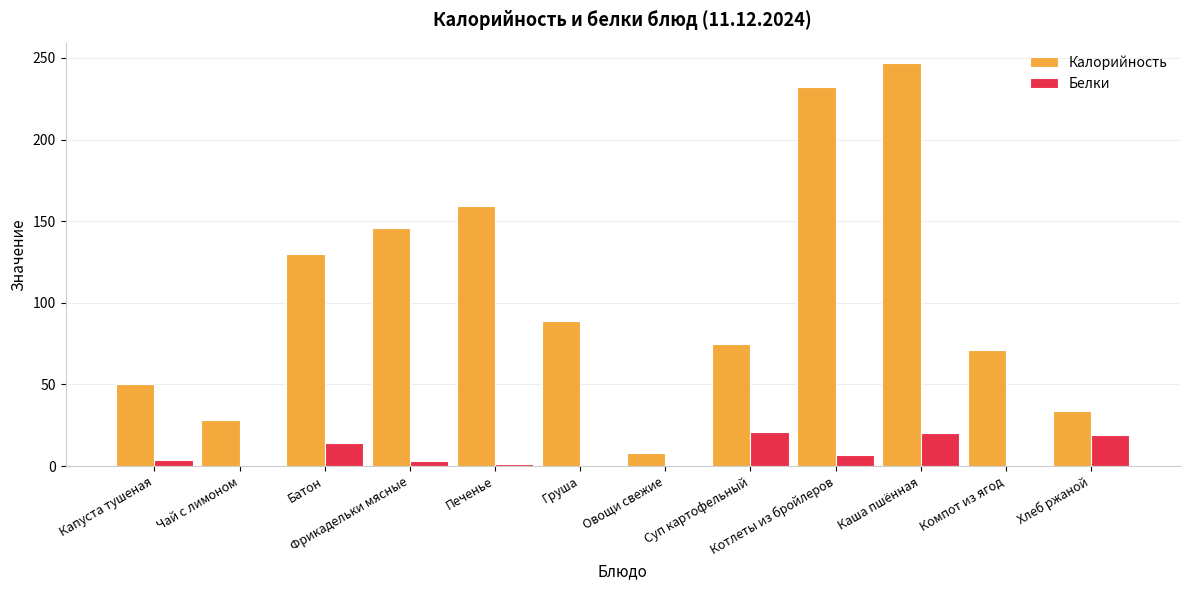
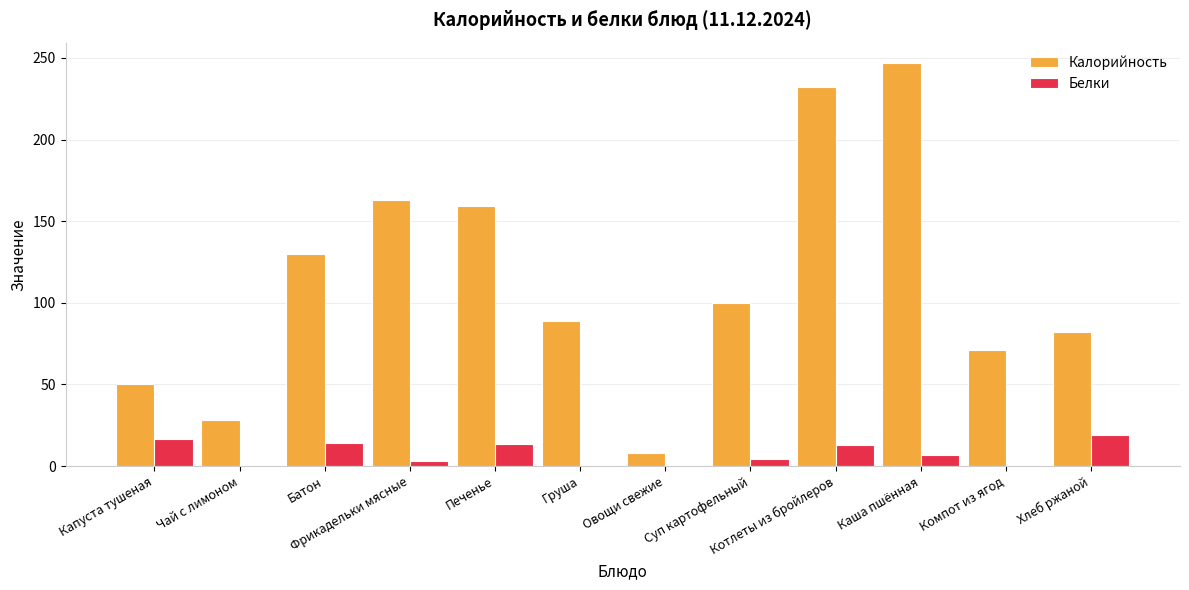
  {
    "Калорийность": {
      "Капуста тушеная": 50,
      "Чай с лимоном": 28,
      "Батон": 130,
-     "Фрикадельки мясные": 146,
+     "Фрикадельки мясные": 163,
      "Печенье": 159,
      "Груша": 89,
      "Овощи свежие": 8,
-     "Суп картофельный": 75,
+     "Суп картофельный": 100,
      "Котлеты из бройлеров": 232,
      "Каша пшённая": 247,
      "Компот из ягод": 71,
-     "Хлеб ржаной": 34
+     "Хлеб ржаной": 82
    },
    "Белки": {
-     "Капуста тушеная": 4,
+     "Капуста тушеная": 17,
      "Батон": 14,
      "Фрикадельки мясные": 3,
-     "Печенье": 2,
-     "Суп картофельный": 21,
-     "Котлеты из бройлеров": 7,
-     "Каша пшённая": 20,
+     "Печенье": 13,
+     "Суп картофельный": 4,
+     "Котлеты из бройлеров": 13,
+     "Каша пшённая": 7,
      "Хлеб ржаной": 19
    }
  }
